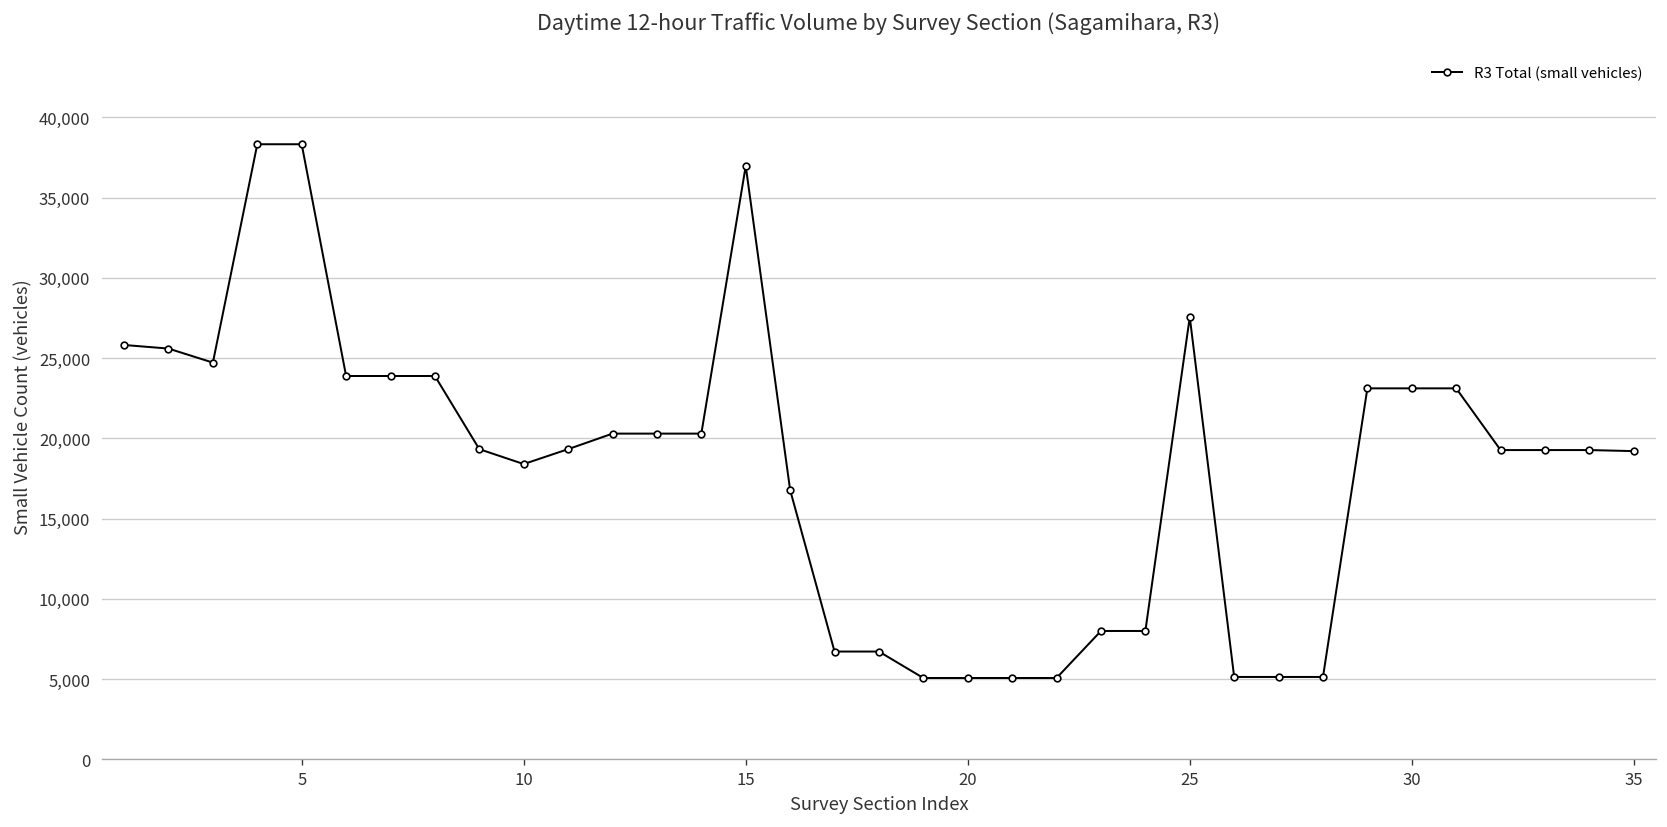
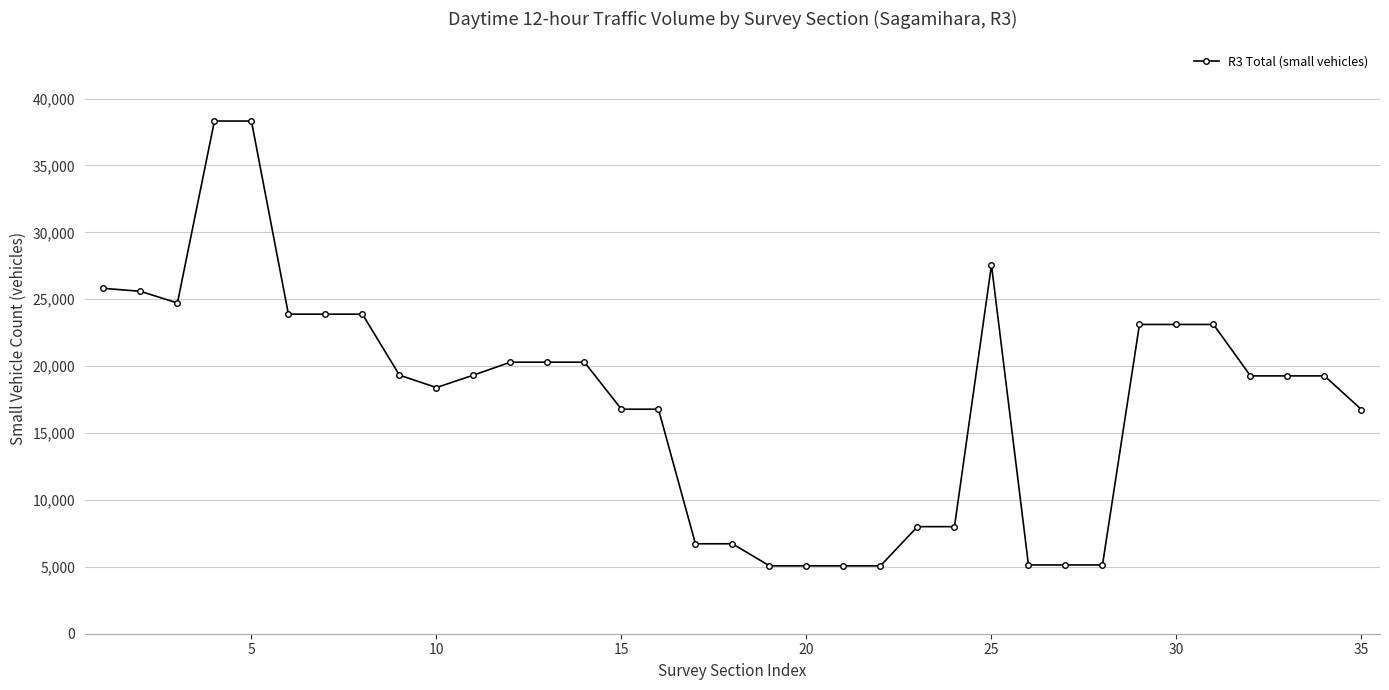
  {
    "5": "38,300",
    "10": "18,400",
-   "15": "37,000",
+   "15": "16,800",
    "20": "5,100",
    "25": "27,600",
    "30": "23,100",
-   "35": "19,200"
+   "35": "16,800"
  }
